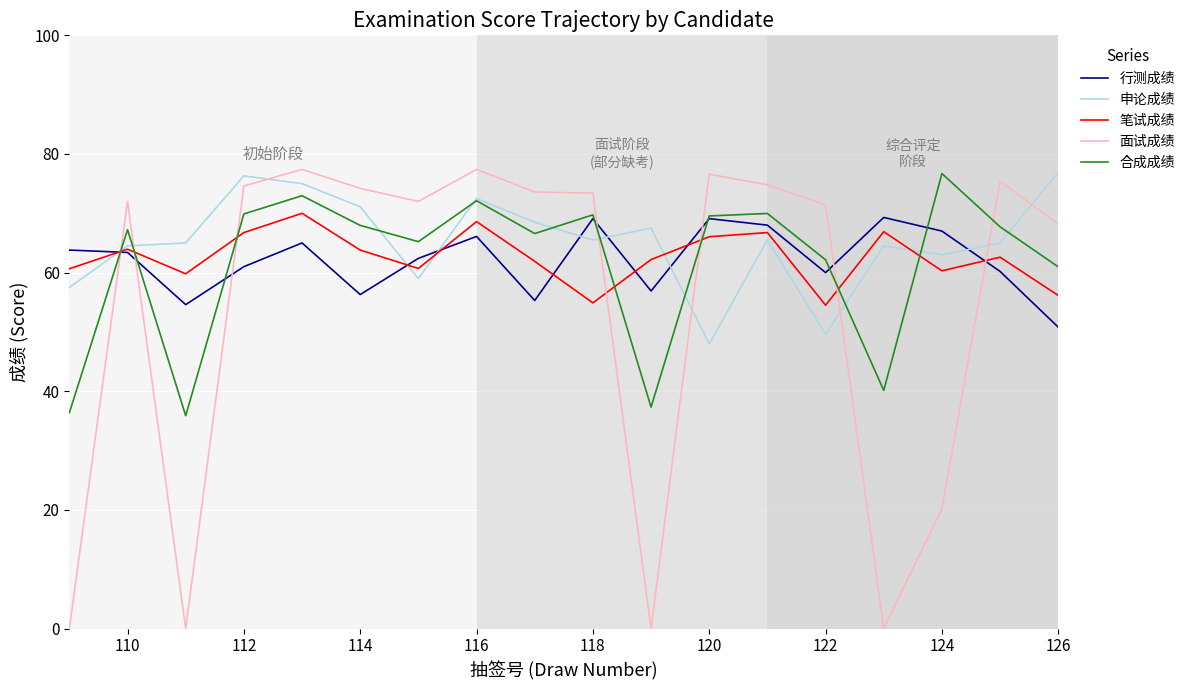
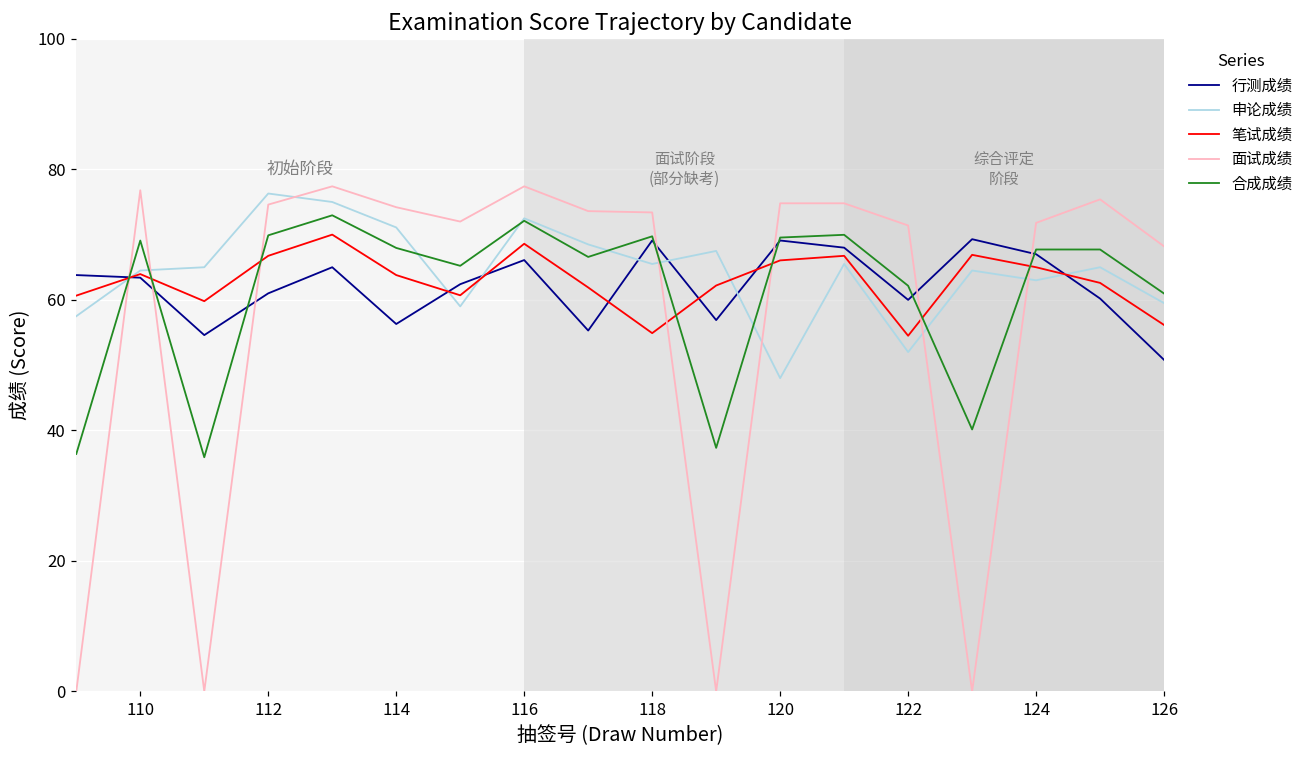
  {
    "行测成绩": {
      "110": 63,
      "112": 61,
      "114": 56,
      "116": 66,
      "118": 69,
      "120": 69,
      "122": 60,
      "124": 67,
      "126": 51
    },
    "申论成绩": {
      "110": 65,
      "112": 76,
      "114": 71,
      "118": 66,
      "120": 48,
-     "122": 50,
+     "122": 52,
      "124": 63,
-     "126": 77
+     "126": 60
    },
    "笔试成绩": {
      "110": 64,
      "112": 67,
      "114": 64,
      "116": 69,
      "118": 55,
      "120": 66,
      "122": 55,
-     "124": 60,
+     "124": 65,
      "126": 56
    },
    "面试成绩": {
-     "110": 72,
+     "110": 77,
      "112": 75,
      "114": 74,
      "116": 77,
      "118": 73,
-     "120": 77,
+     "120": 75,
      "122": 71,
-     "124": 20,
+     "124": 72,
      "126": 68
    },
    "合成成绩": {
-     "110": 67,
+     "110": 69,
      "112": 70,
      "114": 68,
      "118": 70,
      "120": 70,
      "122": 62,
-     "124": 77,
+     "124": 68,
      "126": 61
    }
  }
